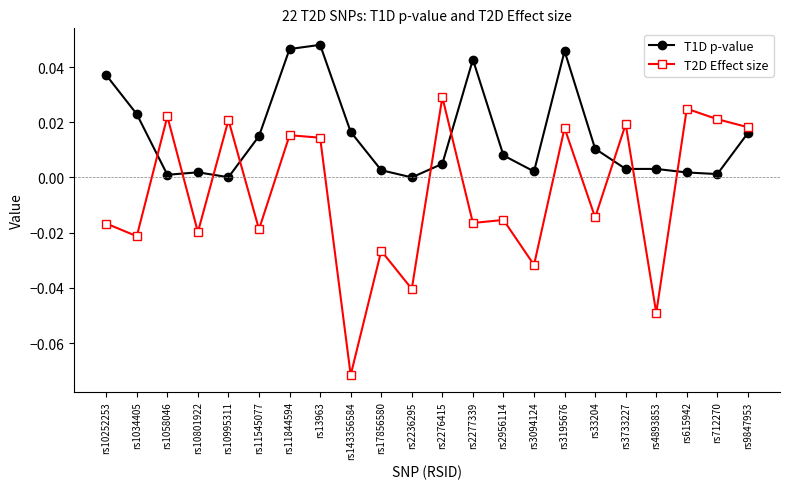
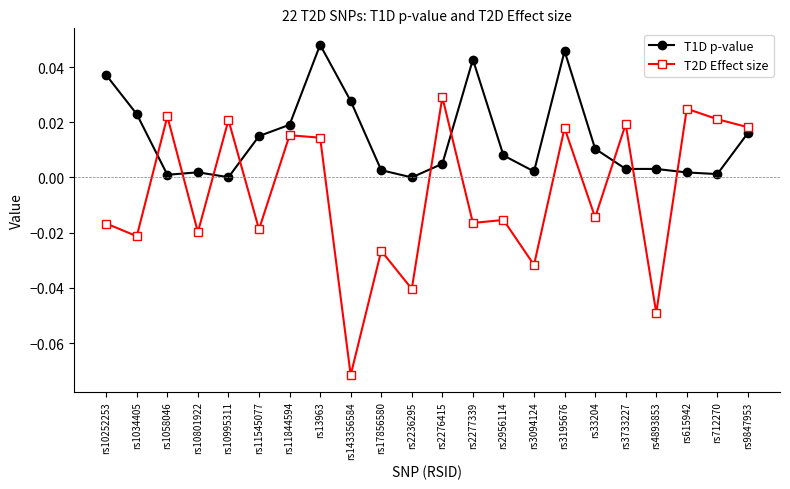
  {
    "T1D p-value": {
      "rs10252253": 0.037,
      "rs1034405": 0.023,
      "rs1058046": 0.001,
      "rs10801922": 0.002,
      "rs10995311": 0.000,
      "rs11545077": 0.015,
-     "rs11844594": 0.047,
+     "rs11844594": 0.019,
      "rs13963": 0.048,
-     "rs143356584": 0.017,
+     "rs143356584": 0.028,
      "rs17856580": 0.003,
      "rs2236295": 0.000,
      "rs2276415": 0.005,
      "rs2277339": 0.043,
      "rs2956114": 0.008,
      "rs3094124": 0.002,
      "rs3195676": 0.046,
      "rs33204": 0.010,
      "rs3733227": 0.003,
      "rs4893853": 0.003,
      "rs615942": 0.002,
      "rs712270": 0.001,
      "rs9847953": 0.016
    },
    "T2D Effect size": {
      "rs10252253": -0.017,
      "rs1034405": -0.021,
      "rs1058046": 0.022,
      "rs10801922": -0.020,
      "rs10995311": 0.021,
      "rs11545077": -0.019,
      "rs11844594": 0.015,
      "rs13963": 0.014,
      "rs143356584": -0.072,
      "rs17856580": -0.027,
      "rs2236295": -0.040,
      "rs2276415": 0.029,
      "rs2277339": -0.017,
      "rs2956114": -0.015,
      "rs3094124": -0.032,
      "rs3195676": 0.018,
      "rs33204": -0.015,
      "rs3733227": 0.019,
      "rs4893853": -0.049,
      "rs615942": 0.025,
      "rs712270": 0.021,
      "rs9847953": 0.018
    }
  }
